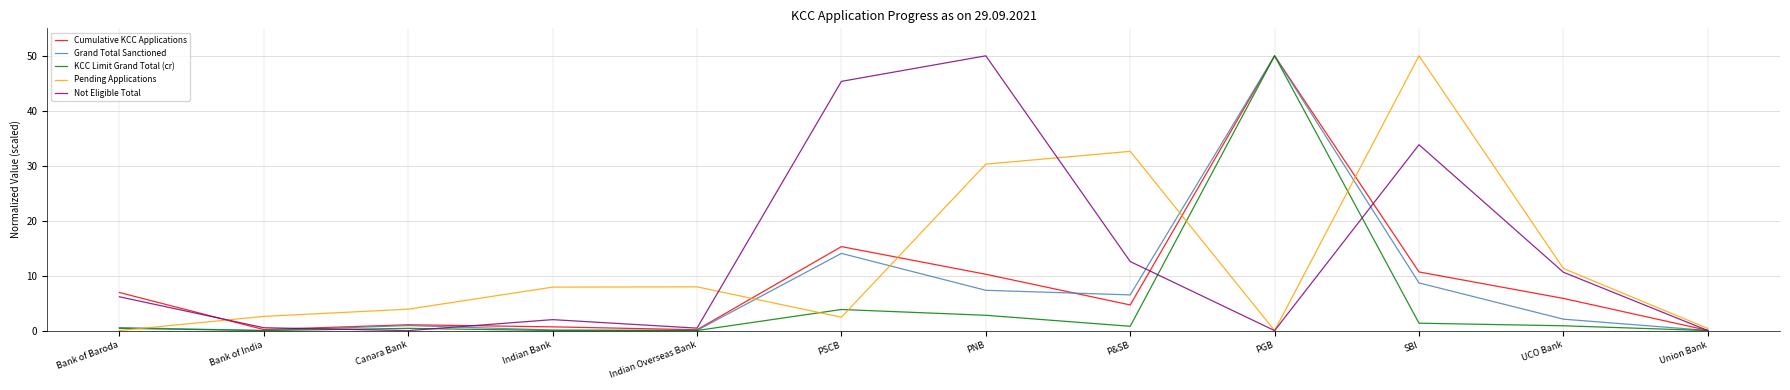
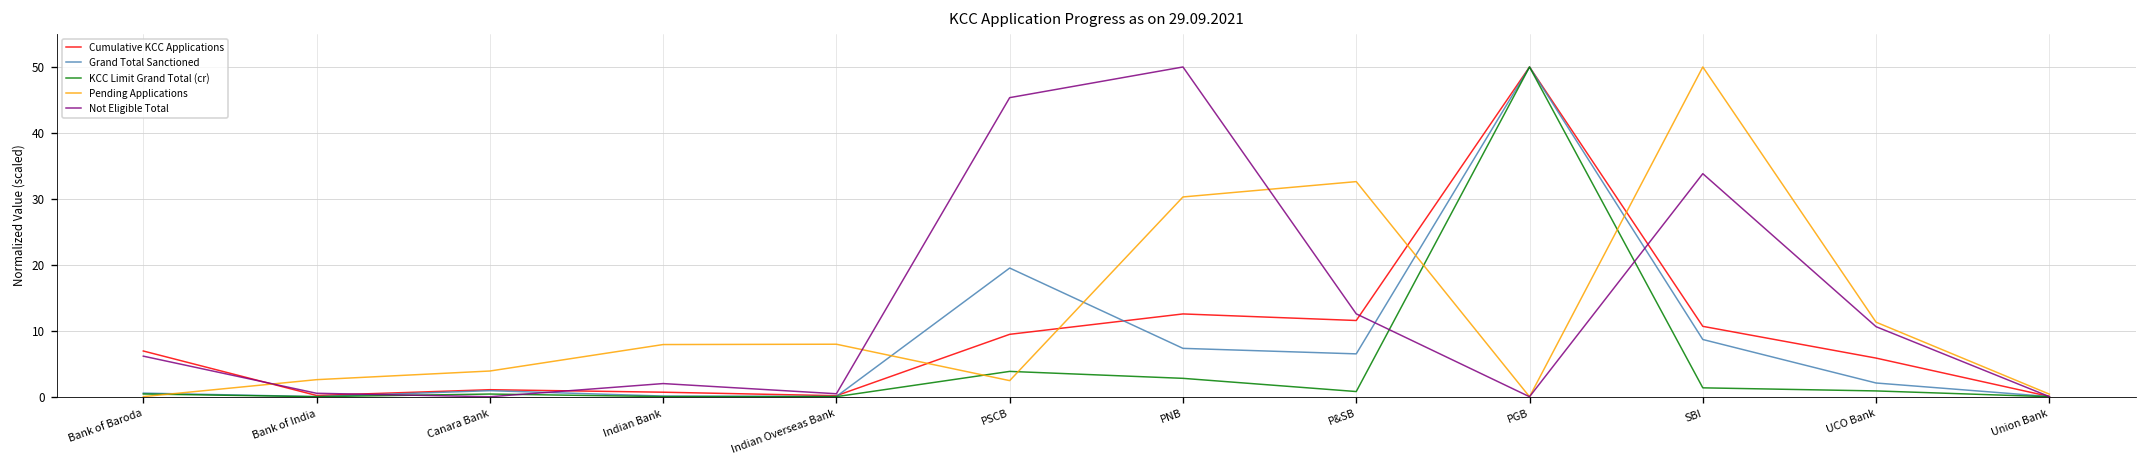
  {
    "Cumulative KCC Applications": {
      "Bank of Baroda": 7,
      "Indian Bank": 1,
-     "PSCB": 15,
-     "PNB": 10,
-     "P&SB": 5,
+     "PSCB": 9,
+     "PNB": 13,
+     "P&SB": 12,
      "SBI": 11,
      "UCO Bank": 6
    },
    "Grand Total Sanctioned": {
-     "PSCB": 14,
+     "PSCB": 20,
      "PNB": 7,
      "P&SB": 6,
      "SBI": 9,
      "UCO Bank": 2
    },
    "KCC Limit Grand Total (cr)": {
      "PSCB": 4,
      "PNB": 3,
      "P&SB": 1,
      "SBI": 1,
      "UCO Bank": 1
    },
    "Pending Applications": {
      "Bank of India": 3,
      "Canara Bank": 4,
      "Indian Bank": 8,
      "Indian Overseas Bank": 8,
      "PSCB": 2,
      "PNB": 30,
      "P&SB": 33,
      "SBI": 50,
      "UCO Bank": 11
    },
    "Not Eligible Total": {
      "Bank of Baroda": 6,
      "Indian Bank": 2,
      "PSCB": 45,
      "PNB": 50,
      "P&SB": 13,
      "SBI": 34,
      "UCO Bank": 11
    }
  }
